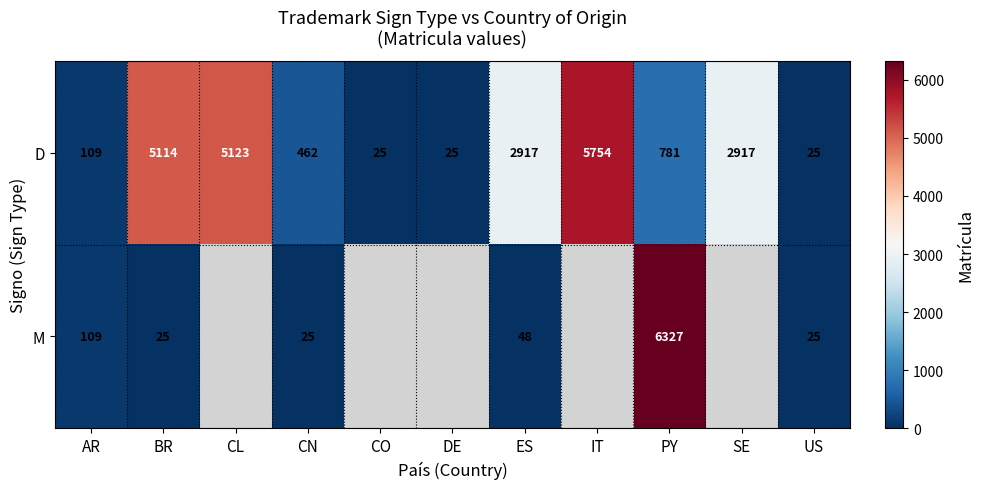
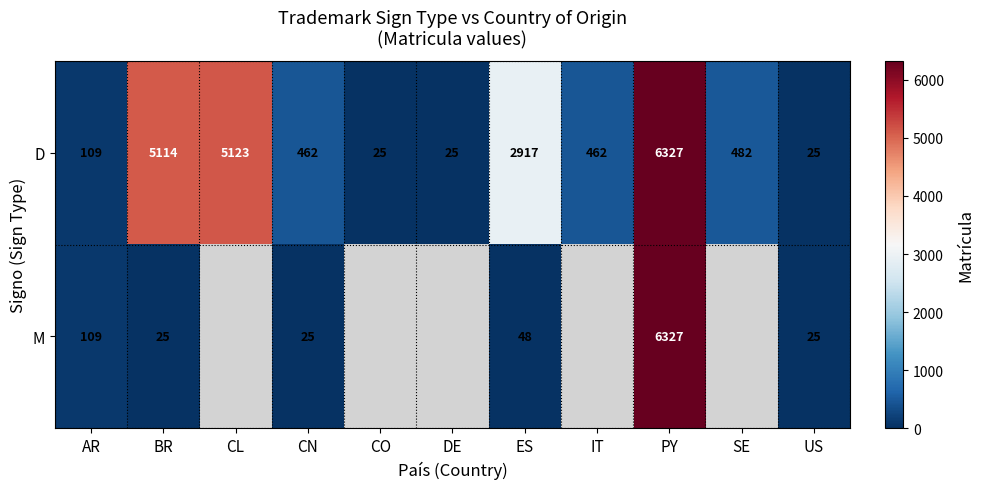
  {
    "D": {
      "AR": 109,
      "BR": 5114,
      "CL": 5123,
      "CN": 462,
      "CO": 25,
      "DE": 25,
      "ES": 2917,
-     "IT": 5754,
-     "PY": 781,
-     "SE": 2917,
+     "IT": 462,
+     "PY": 6327,
+     "SE": 482,
      "US": 25
    },
    "M": {
      "AR": 109,
      "BR": 25,
      "CN": 25,
      "ES": 48,
      "PY": 6327,
      "US": 25
    }
  }
